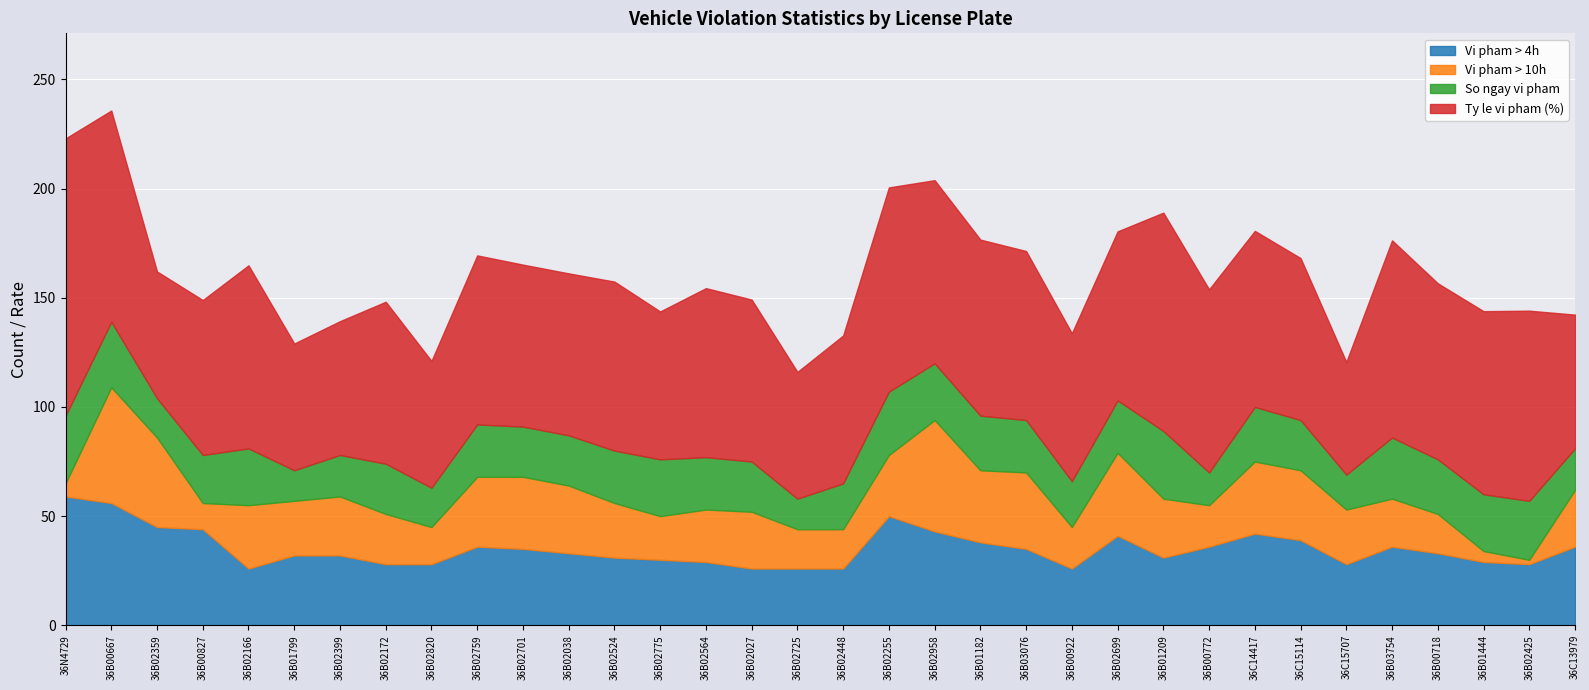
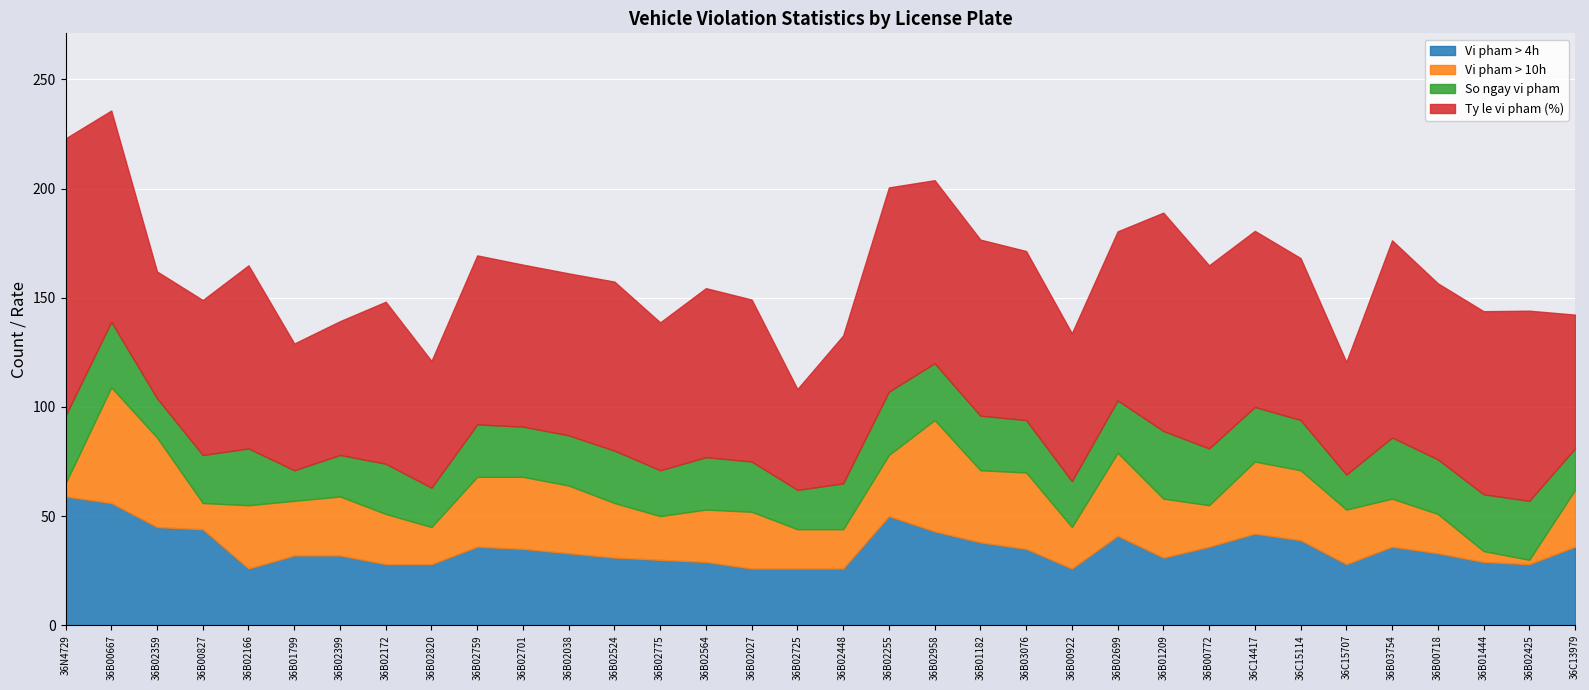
  {
    "Vi pham > 4h": {
      "36N4729": 59,
      "36B00667": 56,
      "36B02359": 45,
      "36B00827": 44,
      "36B02166": 26,
      "36B01799": 32,
      "36B02399": 32,
      "36B02172": 28,
      "36B02820": 28,
      "36B02759": 36,
      "36B02701": 35,
      "36B02038": 33,
      "36B02524": 31,
      "36B02775": 30,
      "36B02564": 29,
      "36B02027": 26,
      "36B02725": 26,
      "36B02448": 26,
      "36B02255": 50,
      "36B02958": 43,
      "36B01182": 38,
      "36B03076": 35,
      "36B00922": 26,
      "36B02699": 41,
      "36B01209": 31,
      "36B00772": 36,
      "36C14417": 42,
      "36C15114": 39,
      "36C15707": 28,
      "36B03754": 36,
      "36B00718": 33,
      "36B01444": 29,
      "36B02425": 28,
      "36C13979": 36
    },
    "Vi pham > 10h": {
      "36N4729": 6,
      "36B00667": 53,
      "36B02359": 41,
      "36B00827": 12,
      "36B02166": 29,
      "36B01799": 25,
      "36B02399": 27,
      "36B02172": 23,
      "36B02820": 17,
      "36B02759": 32,
      "36B02701": 33,
      "36B02038": 31,
      "36B02524": 25,
      "36B02775": 20,
      "36B02564": 24,
      "36B02027": 26,
      "36B02725": 18,
      "36B02448": 18,
      "36B02255": 28,
      "36B02958": 51,
      "36B01182": 33,
      "36B03076": 35,
      "36B00922": 19,
      "36B02699": 38,
      "36B01209": 27,
      "36B00772": 19,
      "36C14417": 33,
      "36C15114": 32,
      "36C15707": 25,
      "36B03754": 22,
      "36B00718": 18,
      "36B01444": 5,
      "36B02425": 2,
      "36C13979": 26
    },
    "So ngay vi pham": {
      "36N4729": 31,
      "36B00667": 30,
      "36B02359": 18,
      "36B00827": 22,
      "36B02166": 26,
      "36B01799": 14,
      "36B02399": 19,
      "36B02172": 23,
      "36B02820": 18,
      "36B02759": 24,
      "36B02701": 23,
      "36B02038": 23,
      "36B02524": 24,
-     "36B02775": 26,
+     "36B02775": 21,
      "36B02564": 24,
      "36B02027": 23,
-     "36B02725": 14,
+     "36B02725": 18,
      "36B02448": 21,
      "36B02255": 29,
      "36B02958": 26,
      "36B01182": 25,
      "36B03076": 24,
      "36B00922": 21,
      "36B02699": 24,
      "36B01209": 31,
-     "36B00772": 15,
+     "36B00772": 26,
      "36C14417": 25,
      "36C15114": 23,
      "36C15707": 16,
      "36B03754": 28,
      "36B00718": 25,
      "36B01444": 26,
      "36B02425": 27,
      "36C13979": 19
    },
    "Ty le vi pham (%)": {
      "36N4729": 127,
      "36B00667": 97,
      "36B02359": 58,
      "36B00827": 71,
      "36B02166": 84,
      "36B01799": 58,
      "36B02399": 61,
      "36B02172": 74,
      "36B02820": 58,
      "36B02759": 77,
      "36B02701": 74,
      "36B02038": 74,
      "36B02524": 77,
      "36B02775": 68,
      "36B02564": 77,
      "36B02027": 74,
-     "36B02725": 58,
+     "36B02725": 46,
      "36B02448": 68,
      "36B02255": 94,
      "36B02958": 84,
      "36B01182": 81,
      "36B03076": 77,
      "36B00922": 68,
      "36B02699": 77,
      "36B01209": 100,
      "36B00772": 84,
      "36C14417": 81,
      "36C15114": 74,
      "36C15707": 52,
      "36B03754": 90,
      "36B00718": 81,
      "36B01444": 84,
      "36B02425": 87,
      "36C13979": 61
    }
  }
